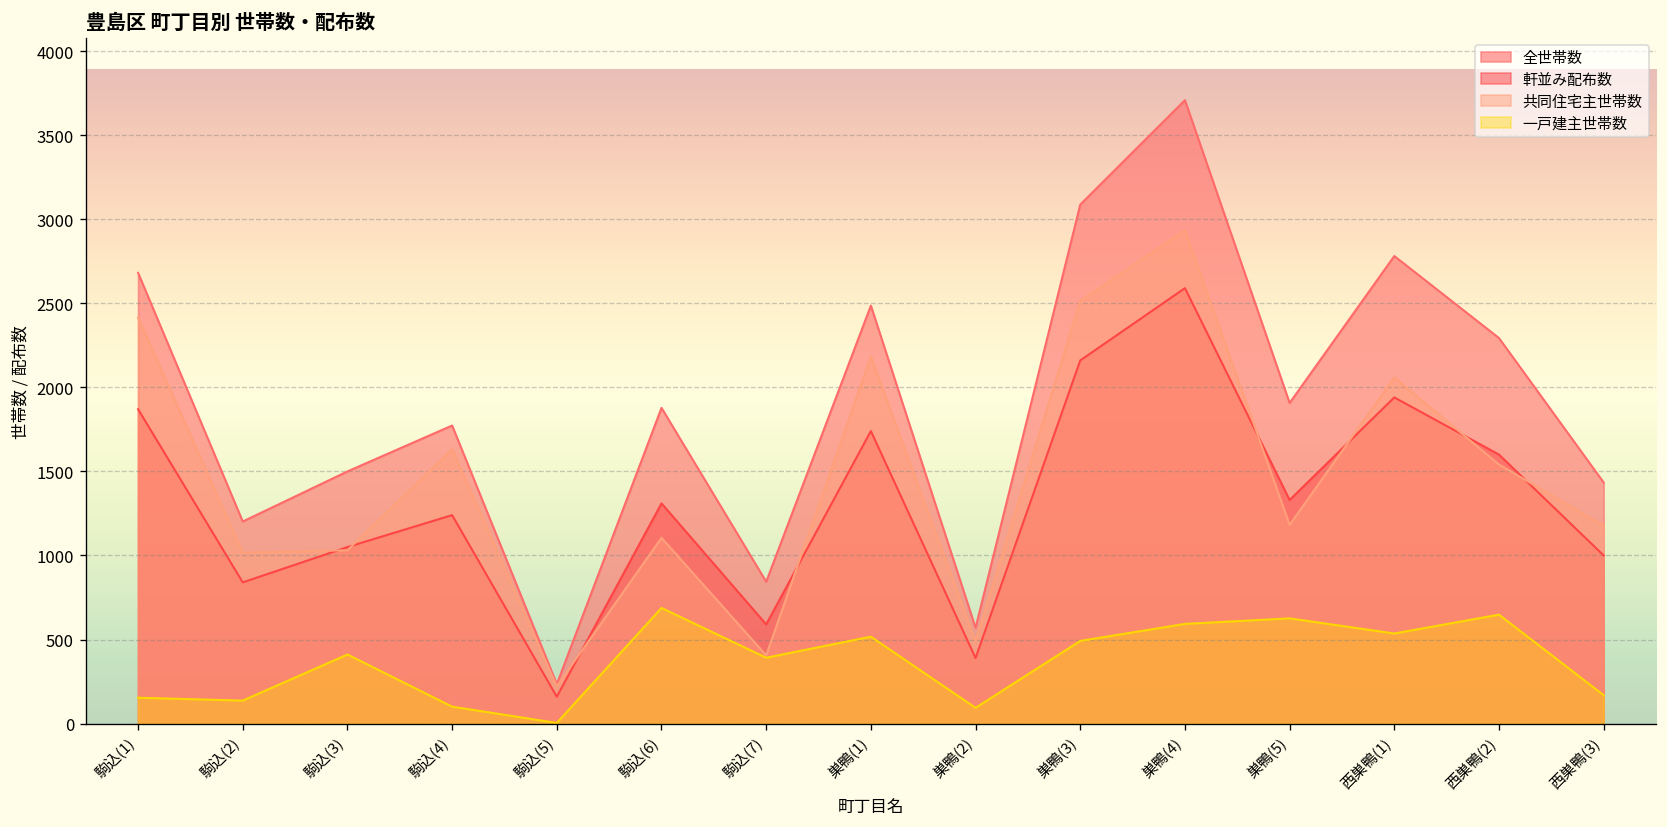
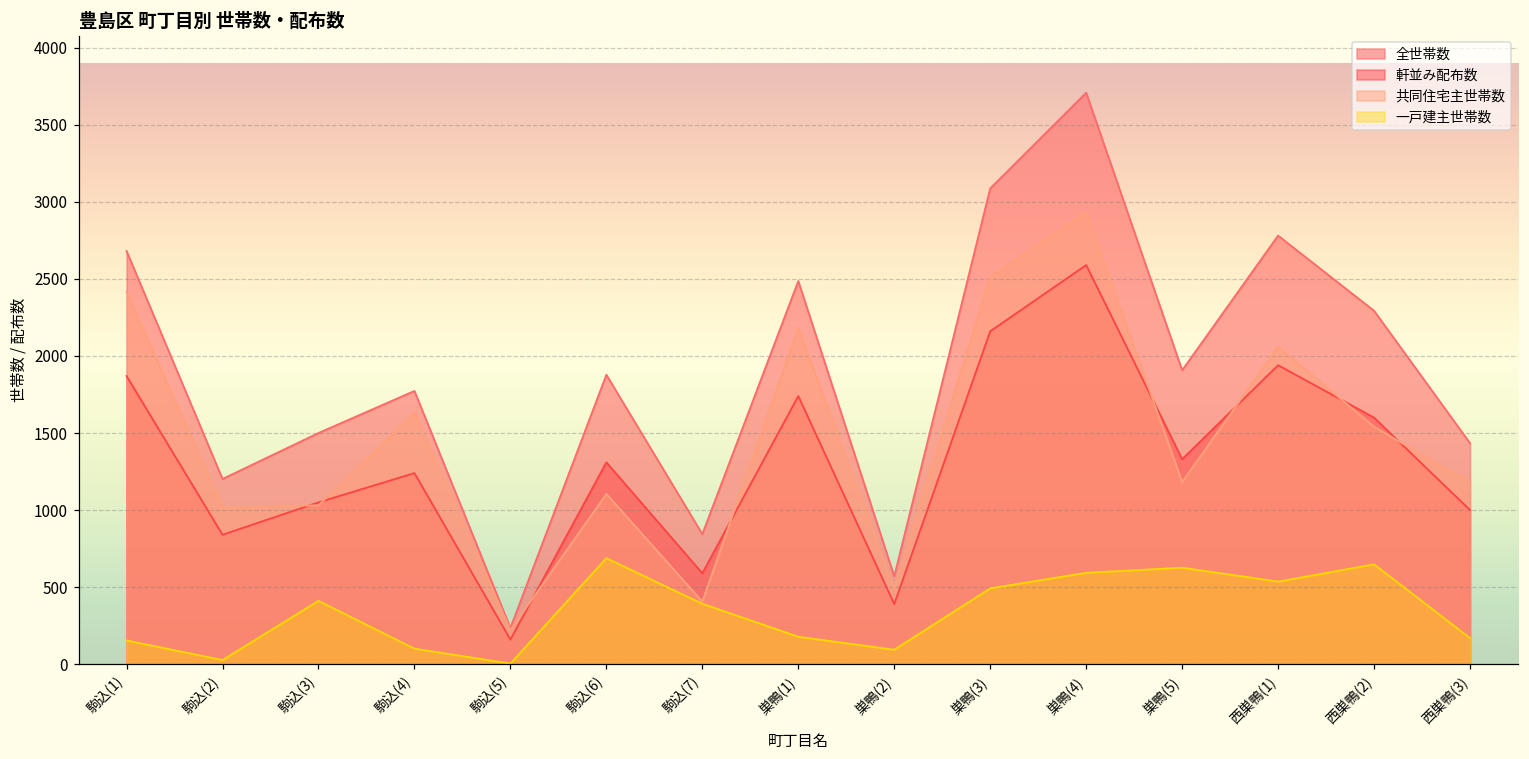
  {
    "一戸建主世帯数": {
      "駒込(1)": 150,
-     "駒込(2)": 140,
+     "駒込(2)": 30,
      "駒込(3)": 410,
      "駒込(4)": 100,
      "駒込(5)": 0,
      "駒込(6)": 690,
-     "巣鴨(1)": 520,
+     "巣鴨(1)": 180,
      "巣鴨(2)": 90,
      "巣鴨(3)": 490,
      "巣鴨(4)": 590,
      "巣鴨(5)": 630,
      "西巣鴨(1)": 540,
      "西巣鴨(2)": 650,
      "西巣鴨(3)": 170
    }
  }
